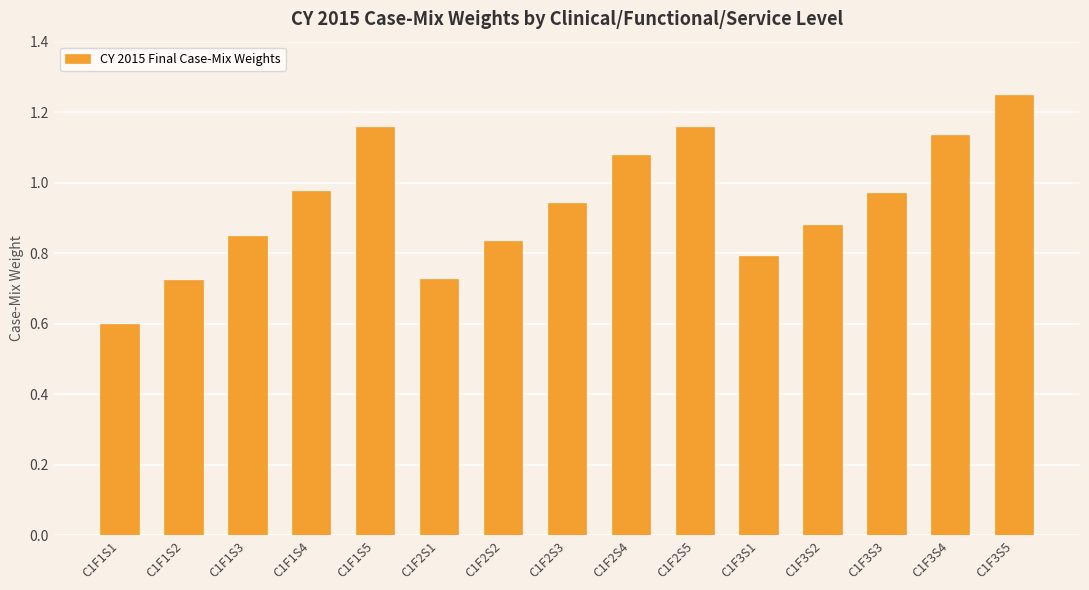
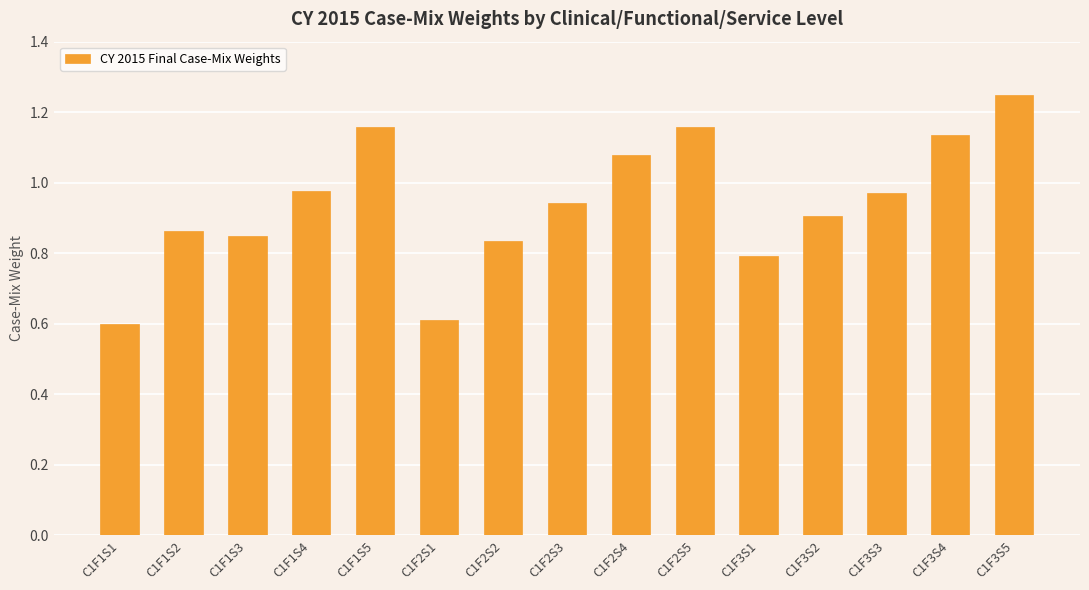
  {
    "C1F1S1": 0.60,
-   "C1F1S2": 0.72,
+   "C1F1S2": 0.86,
    "C1F1S3": 0.85,
    "C1F1S4": 0.98,
    "C1F1S5": 1.16,
-   "C1F2S1": 0.73,
+   "C1F2S1": 0.61,
    "C1F2S2": 0.84,
    "C1F2S3": 0.94,
    "C1F2S4": 1.08,
    "C1F2S5": 1.16,
    "C1F3S1": 0.79,
-   "C1F3S2": 0.88,
+   "C1F3S2": 0.91,
    "C1F3S3": 0.97,
    "C1F3S4": 1.13,
    "C1F3S5": 1.25
  }
